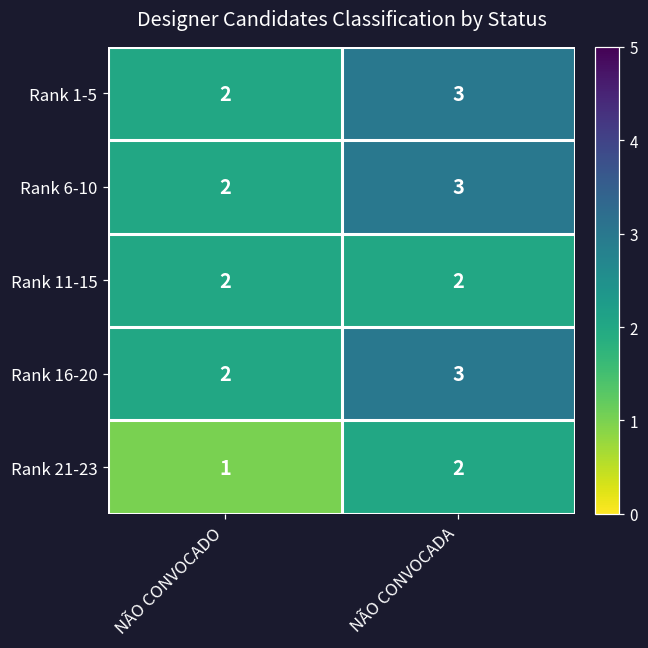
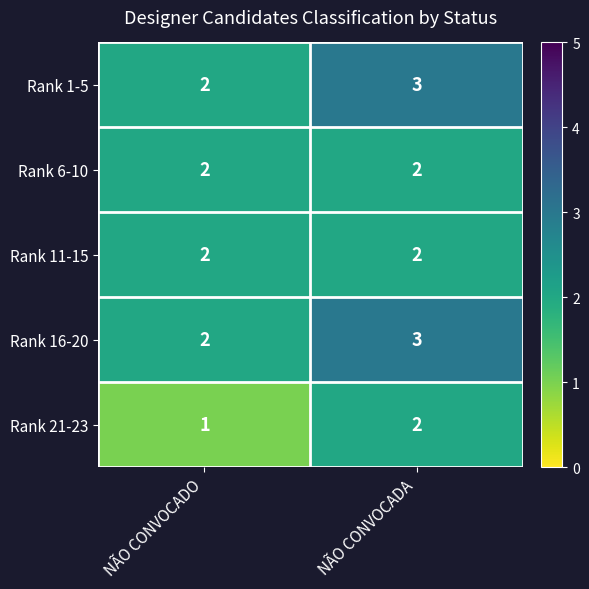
  {
    "Rank 1-5": {
      "NÃO CONVOCADO": 2,
      "NÃO CONVOCADA": 3
    },
    "Rank 6-10": {
      "NÃO CONVOCADO": 2,
-     "NÃO CONVOCADA": 3
+     "NÃO CONVOCADA": 2
    },
    "Rank 11-15": {
      "NÃO CONVOCADO": 2,
      "NÃO CONVOCADA": 2
    },
    "Rank 16-20": {
      "NÃO CONVOCADO": 2,
      "NÃO CONVOCADA": 3
    },
    "Rank 21-23": {
      "NÃO CONVOCADO": 1,
      "NÃO CONVOCADA": 2
    }
  }
